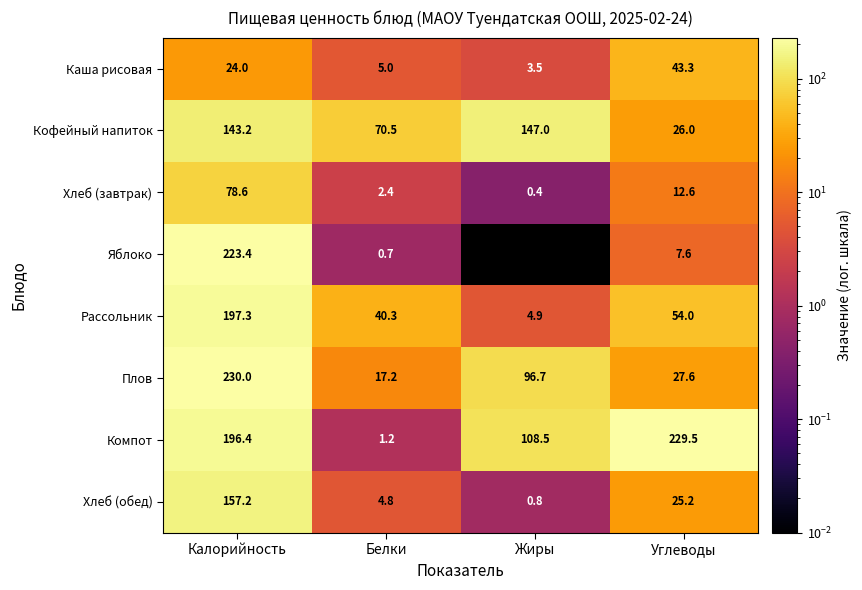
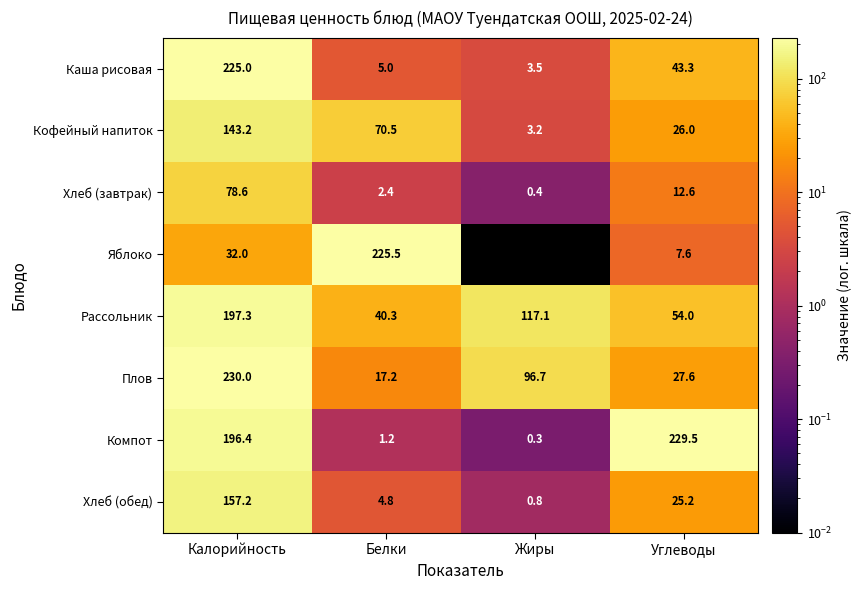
  {
    "Каша рисовая": {
-     "Калорийность": 24.0,
+     "Калорийность": 225.0,
      "Белки": 5.0,
      "Жиры": 3.5,
      "Углеводы": 43.3
    },
    "Кофейный напиток": {
      "Калорийность": 143.2,
      "Белки": 70.5,
-     "Жиры": 147.0,
+     "Жиры": 3.2,
      "Углеводы": 26.0
    },
    "Хлеб (завтрак)": {
      "Калорийность": 78.6,
      "Белки": 2.4,
      "Жиры": 0.4,
      "Углеводы": 12.6
    },
    "Яблоко": {
-     "Калорийность": 223.4,
-     "Белки": 0.7,
+     "Калорийность": 32.0,
+     "Белки": 225.5,
      "Углеводы": 7.6
    },
    "Рассольник": {
      "Калорийность": 197.3,
      "Белки": 40.3,
-     "Жиры": 4.9,
+     "Жиры": 117.1,
      "Углеводы": 54.0
    },
    "Плов": {
      "Калорийность": 230.0,
      "Белки": 17.2,
      "Жиры": 96.7,
      "Углеводы": 27.6
    },
    "Компот": {
      "Калорийность": 196.4,
      "Белки": 1.2,
-     "Жиры": 108.5,
+     "Жиры": 0.3,
      "Углеводы": 229.5
    },
    "Хлеб (обед)": {
      "Калорийность": 157.2,
      "Белки": 4.8,
      "Жиры": 0.8,
      "Углеводы": 25.2
    }
  }
